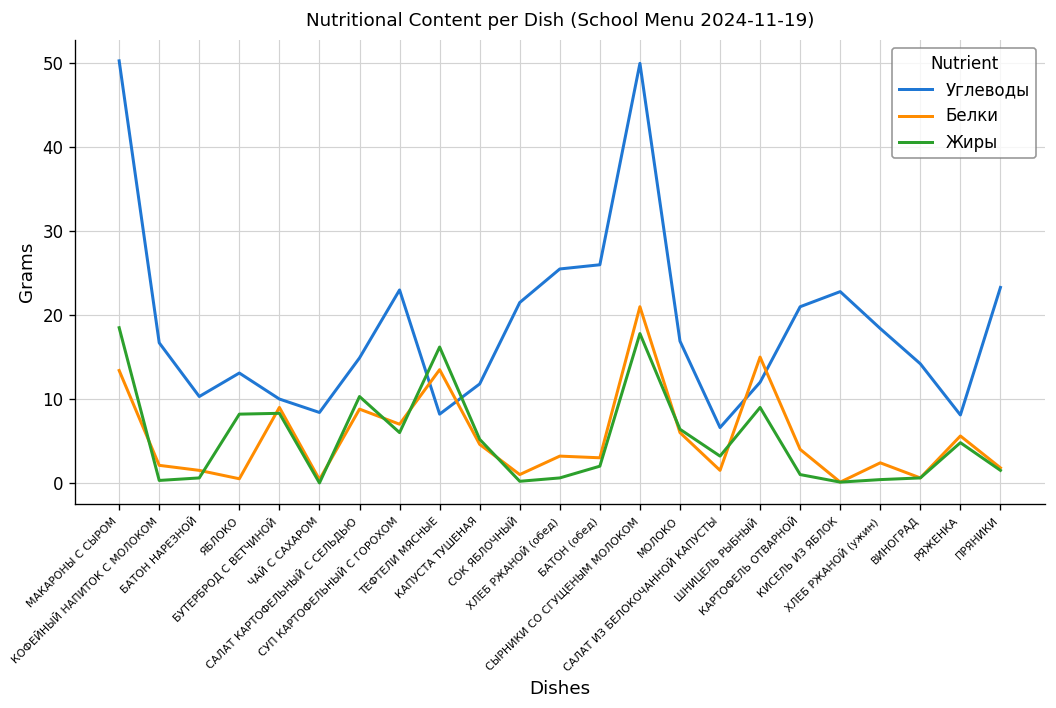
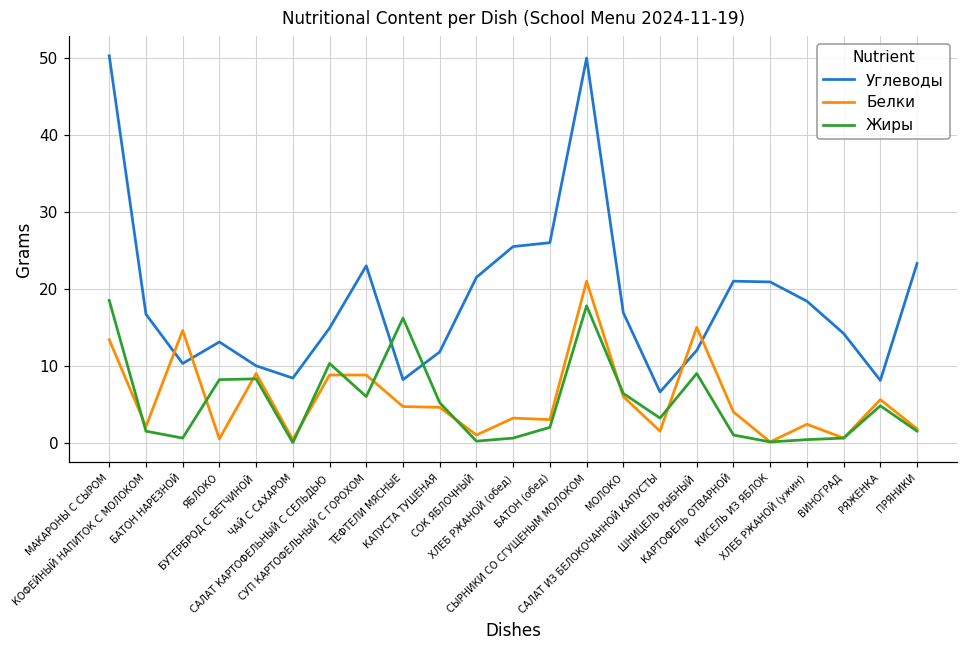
  {
    "Углеводы": {
      "МАКАРОНЫ С СЫРОМ": 50,
      "КОФЕЙНЫЙ НАПИТОК С МОЛОКОМ": 17,
      "БАТОН НАРЕЗНОЙ": 10,
      "ЯБЛОКО": 13,
      "БУТЕРБРОД С ВЕТЧИНОЙ": 10,
      "ЧАЙ С САХАРОМ": 8,
      "САЛАТ КАРТОФЕЛЬНЫЙ С СЕЛЬДЬЮ": 15,
      "СУП КАРТОФЕЛЬНЫЙ С ГОРОХОМ": 23,
      "ТЕФТЕЛИ МЯСНЫЕ": 8,
      "КАПУСТА ТУШЕНАЯ": 12,
      "СОК ЯБЛОЧНЫЙ": 22,
      "ХЛЕБ РЖАНОЙ (обед)": 26,
      "БАТОН (обед)": 26,
      "СЫРНИКИ СО СГУЩЕНЫМ МОЛОКОМ": 50,
      "МОЛОКО": 17,
      "САЛАТ ИЗ БЕЛОКОЧАННОЙ КАПУСТЫ": 7,
      "ШНИЦЕЛЬ РЫБНЫЙ": 12,
      "КАРТОФЕЛЬ ОТВАРНОЙ": 21,
-     "КИСЕЛЬ ИЗ ЯБЛОК": 23,
+     "КИСЕЛЬ ИЗ ЯБЛОК": 21,
      "ХЛЕБ РЖАНОЙ (ужин)": 18,
      "ВИНОГРАД": 14,
      "РЯЖЕНКА": 8,
      "ПРЯНИКИ": 23
    },
    "Белки": {
      "МАКАРОНЫ С СЫРОМ": 13,
      "КОФЕЙНЫЙ НАПИТОК С МОЛОКОМ": 2,
-     "БАТОН НАРЕЗНОЙ": 2,
+     "БАТОН НАРЕЗНОЙ": 15,
      "ЯБЛОКО": 1,
      "БУТЕРБРОД С ВЕТЧИНОЙ": 9,
      "ЧАЙ С САХАРОМ": 0,
      "САЛАТ КАРТОФЕЛЬНЫЙ С СЕЛЬДЬЮ": 9,
-     "СУП КАРТОФЕЛЬНЫЙ С ГОРОХОМ": 7,
-     "ТЕФТЕЛИ МЯСНЫЕ": 14,
+     "СУП КАРТОФЕЛЬНЫЙ С ГОРОХОМ": 9,
+     "ТЕФТЕЛИ МЯСНЫЕ": 5,
      "КАПУСТА ТУШЕНАЯ": 5,
      "СОК ЯБЛОЧНЫЙ": 1,
      "ХЛЕБ РЖАНОЙ (обед)": 3,
      "БАТОН (обед)": 3,
      "СЫРНИКИ СО СГУЩЕНЫМ МОЛОКОМ": 21,
      "МОЛОКО": 6,
      "САЛАТ ИЗ БЕЛОКОЧАННОЙ КАПУСТЫ": 2,
      "ШНИЦЕЛЬ РЫБНЫЙ": 15,
      "КАРТОФЕЛЬ ОТВАРНОЙ": 4,
      "ХЛЕБ РЖАНОЙ (ужин)": 2,
      "РЯЖЕНКА": 6
    },
    "Жиры": {
      "МАКАРОНЫ С СЫРОМ": 19,
-     "КОФЕЙНЫЙ НАПИТОК С МОЛОКОМ": 0,
+     "КОФЕЙНЫЙ НАПИТОК С МОЛОКОМ": 2,
      "БАТОН НАРЕЗНОЙ": 1,
      "ЯБЛОКО": 8,
      "БУТЕРБРОД С ВЕТЧИНОЙ": 8,
      "ЧАЙ С САХАРОМ": 0,
      "САЛАТ КАРТОФЕЛЬНЫЙ С СЕЛЬДЬЮ": 10,
      "СУП КАРТОФЕЛЬНЫЙ С ГОРОХОМ": 6,
      "ТЕФТЕЛИ МЯСНЫЕ": 16,
      "КАПУСТА ТУШЕНАЯ": 5,
      "СОК ЯБЛОЧНЫЙ": 0,
      "ХЛЕБ РЖАНОЙ (обед)": 1,
      "БАТОН (обед)": 2,
      "СЫРНИКИ СО СГУЩЕНЫМ МОЛОКОМ": 18,
      "МОЛОКО": 6,
      "САЛАТ ИЗ БЕЛОКОЧАННОЙ КАПУСТЫ": 3,
      "ШНИЦЕЛЬ РЫБНЫЙ": 9,
      "КАРТОФЕЛЬ ОТВАРНОЙ": 1,
      "ХЛЕБ РЖАНОЙ (ужин)": 0,
      "РЯЖЕНКА": 5
    }
  }
